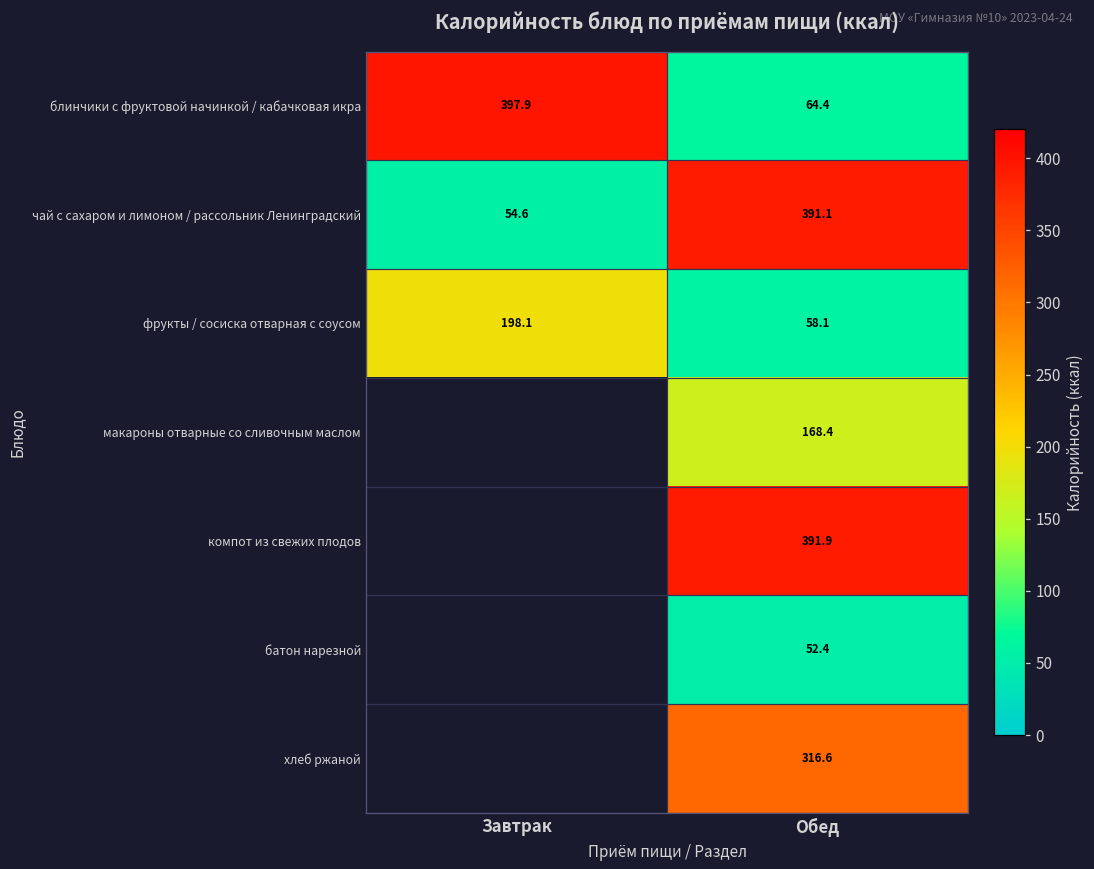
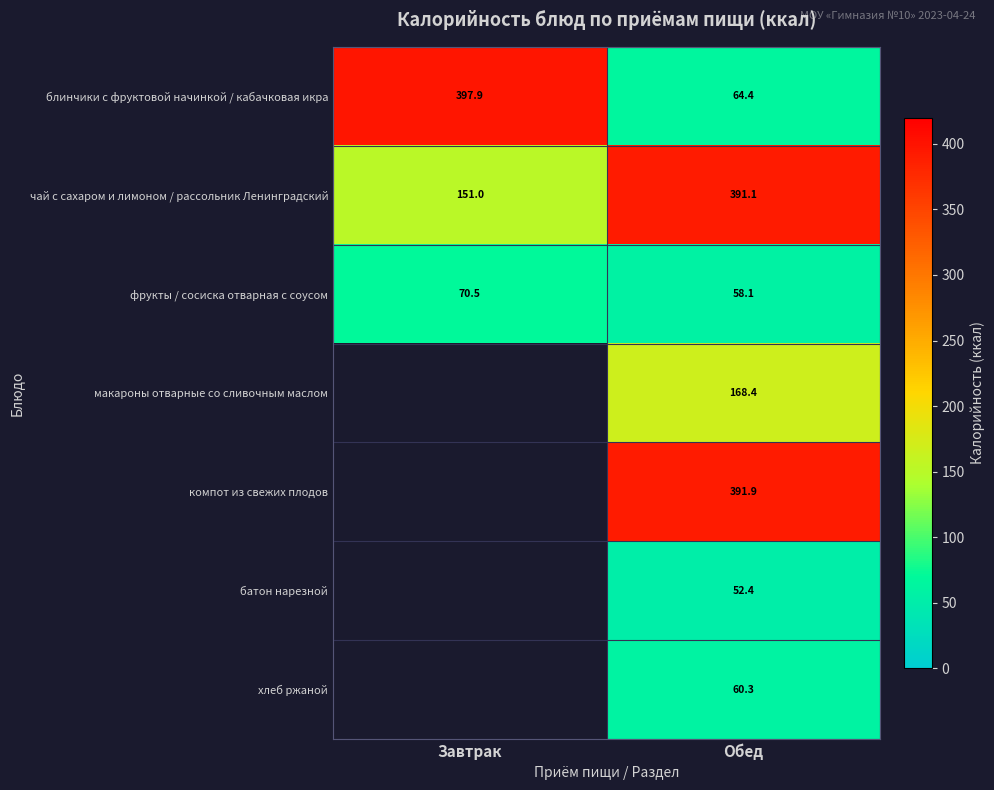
  {
    "блинчики с фруктовой начинкой / кабачковая икра": {
      "Завтрак": 397.9,
      "Обед": 64.4
    },
    "чай с сахаром и лимоном / рассольник Ленинградский": {
-     "Завтрак": 54.6,
+     "Завтрак": 151.0,
      "Обед": 391.1
    },
    "фрукты / сосиска отварная с соусом": {
-     "Завтрак": 198.1,
+     "Завтрак": 70.5,
      "Обед": 58.1
    },
    "макароны отварные со сливочным маслом": {
      "Обед": 168.4
    },
    "компот из свежих плодов": {
      "Обед": 391.9
    },
    "батон нарезной": {
      "Обед": 52.4
    },
    "хлеб ржаной": {
-     "Обед": 316.6
+     "Обед": 60.3
    }
  }
